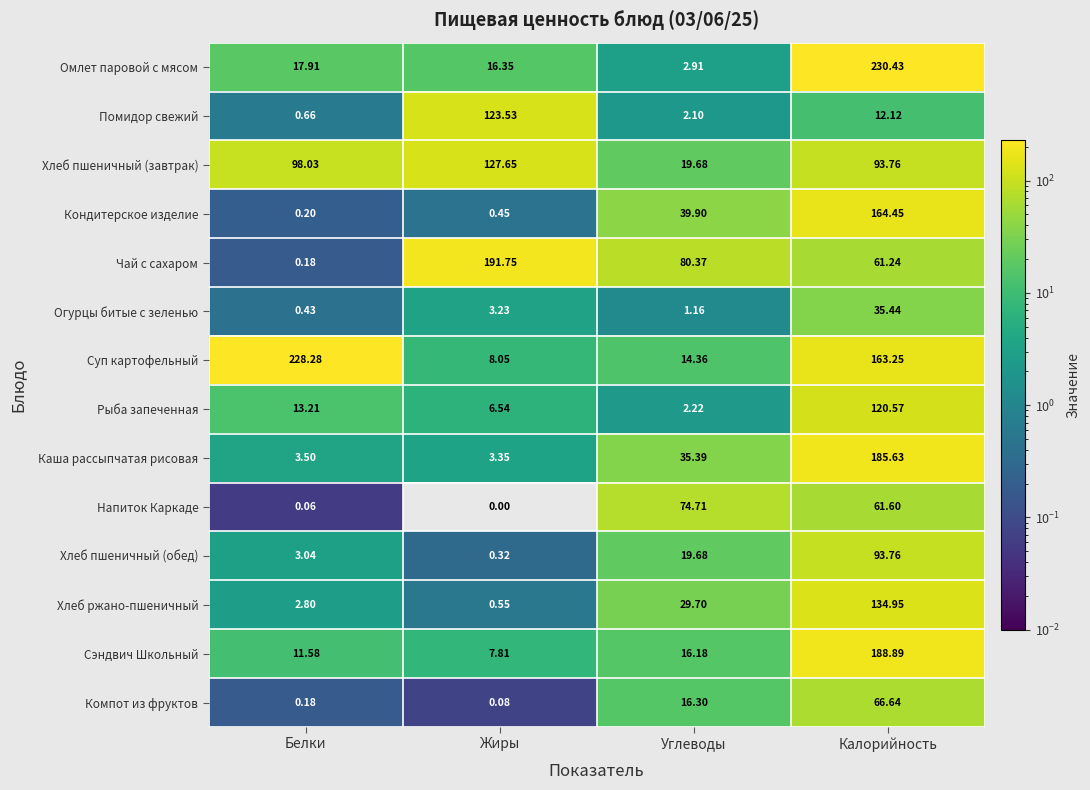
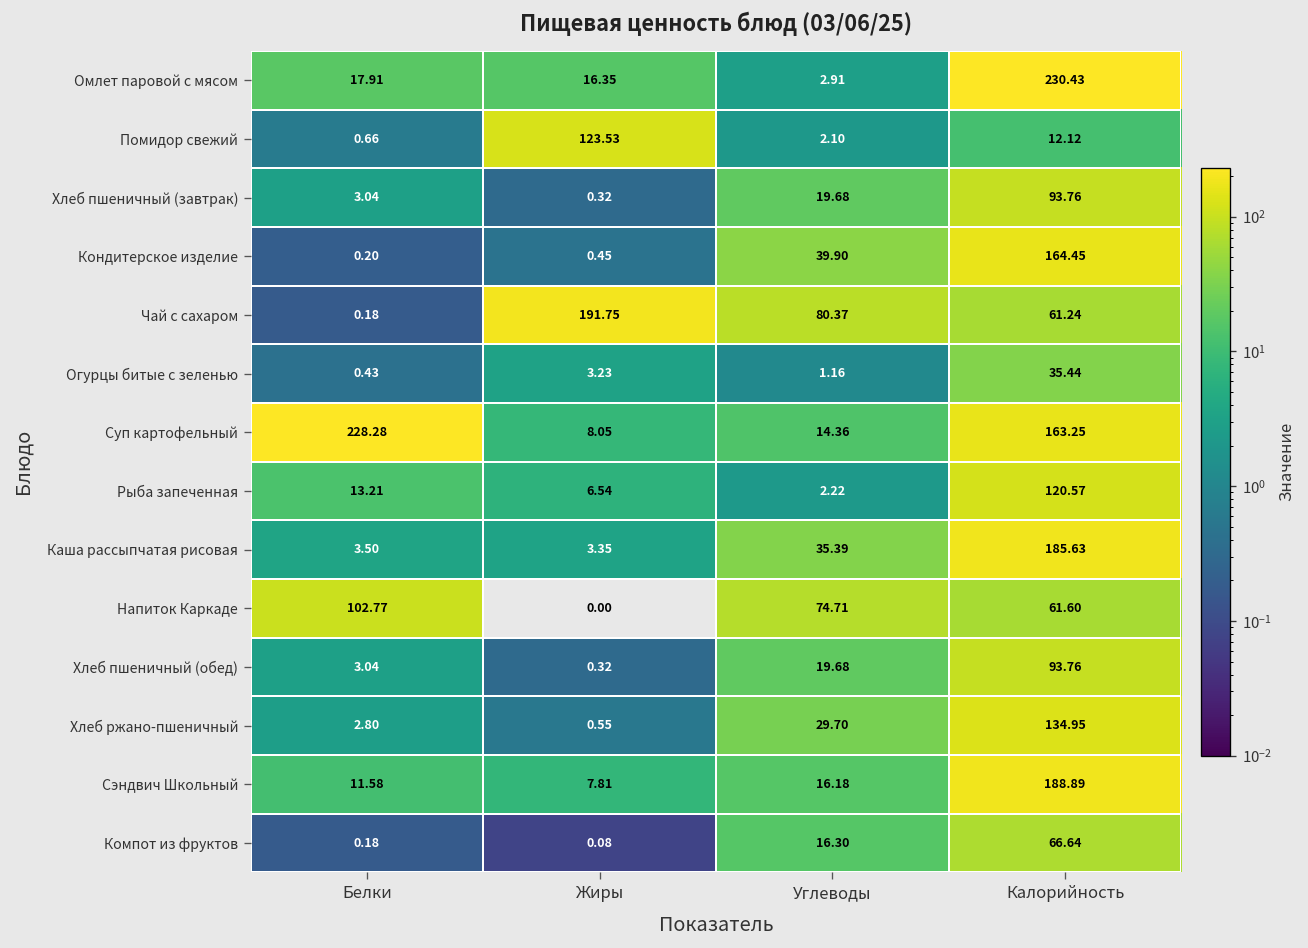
  {
    "Омлет паровой с мясом": {
      "Белки": 17.91,
      "Жиры": 16.35,
      "Углеводы": 2.91,
      "Калорийность": 230.43
    },
    "Помидор свежий": {
      "Белки": 0.66,
      "Жиры": 123.53,
      "Углеводы": 2.10,
      "Калорийность": 12.12
    },
    "Хлеб пшеничный (завтрак)": {
-     "Белки": 98.03,
-     "Жиры": 127.65,
+     "Белки": 3.04,
+     "Жиры": 0.32,
      "Углеводы": 19.68,
      "Калорийность": 93.76
    },
    "Кондитерское изделие": {
      "Белки": 0.20,
      "Жиры": 0.45,
      "Углеводы": 39.90,
      "Калорийность": 164.45
    },
    "Чай с сахаром": {
      "Белки": 0.18,
      "Жиры": 191.75,
      "Углеводы": 80.37,
      "Калорийность": 61.24
    },
    "Огурцы битые с зеленью": {
      "Белки": 0.43,
      "Жиры": 3.23,
      "Углеводы": 1.16,
      "Калорийность": 35.44
    },
    "Суп картофельный": {
      "Белки": 228.28,
      "Жиры": 8.05,
      "Углеводы": 14.36,
      "Калорийность": 163.25
    },
    "Рыба запеченная": {
      "Белки": 13.21,
      "Жиры": 6.54,
      "Углеводы": 2.22,
      "Калорийность": 120.57
    },
    "Каша рассыпчатая рисовая": {
      "Белки": 3.50,
      "Жиры": 3.35,
      "Углеводы": 35.39,
      "Калорийность": 185.63
    },
    "Напиток Каркаде": {
-     "Белки": 0.06,
+     "Белки": 102.77,
      "Жиры": 0.00,
      "Углеводы": 74.71,
      "Калорийность": 61.60
    },
    "Хлеб пшеничный (обед)": {
      "Белки": 3.04,
      "Жиры": 0.32,
      "Углеводы": 19.68,
      "Калорийность": 93.76
    },
    "Хлеб ржано-пшеничный": {
      "Белки": 2.80,
      "Жиры": 0.55,
      "Углеводы": 29.70,
      "Калорийность": 134.95
    },
    "Сэндвич Школьный": {
      "Белки": 11.58,
      "Жиры": 7.81,
      "Углеводы": 16.18,
      "Калорийность": 188.89
    },
    "Компот из фруктов": {
      "Белки": 0.18,
      "Жиры": 0.08,
      "Углеводы": 16.30,
      "Калорийность": 66.64
    }
  }
